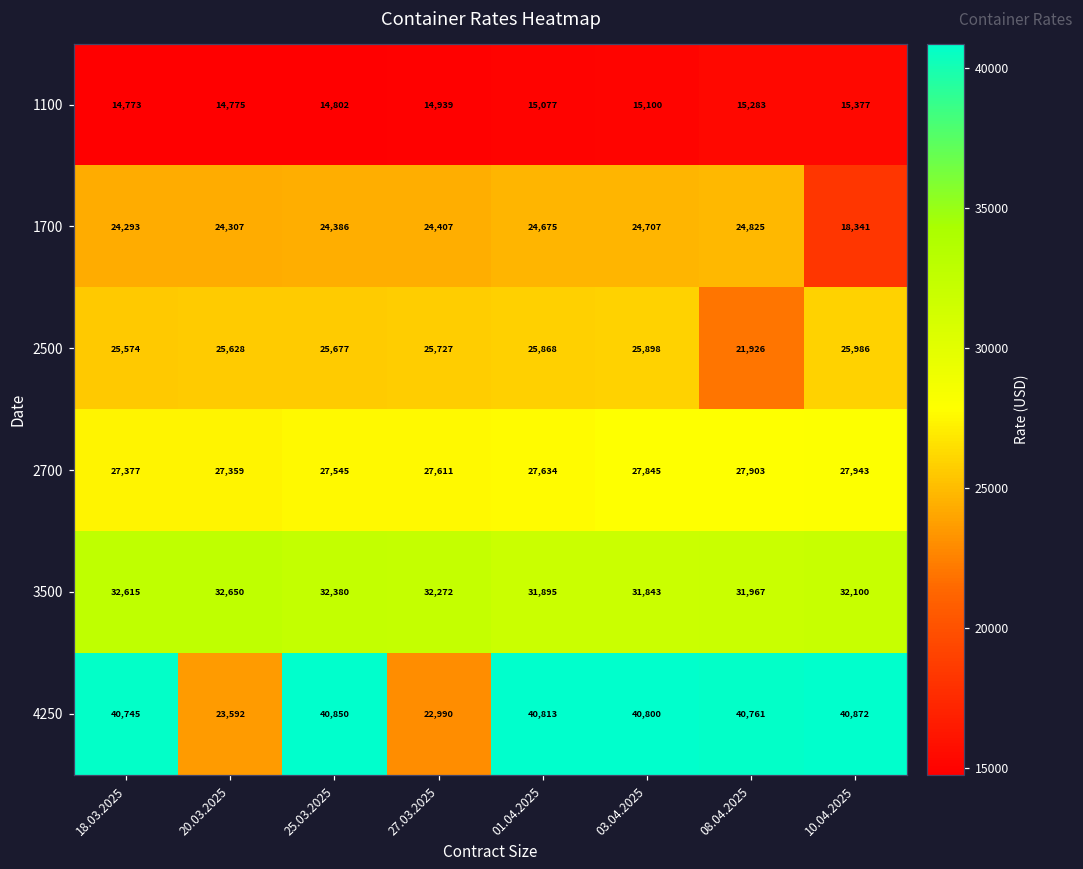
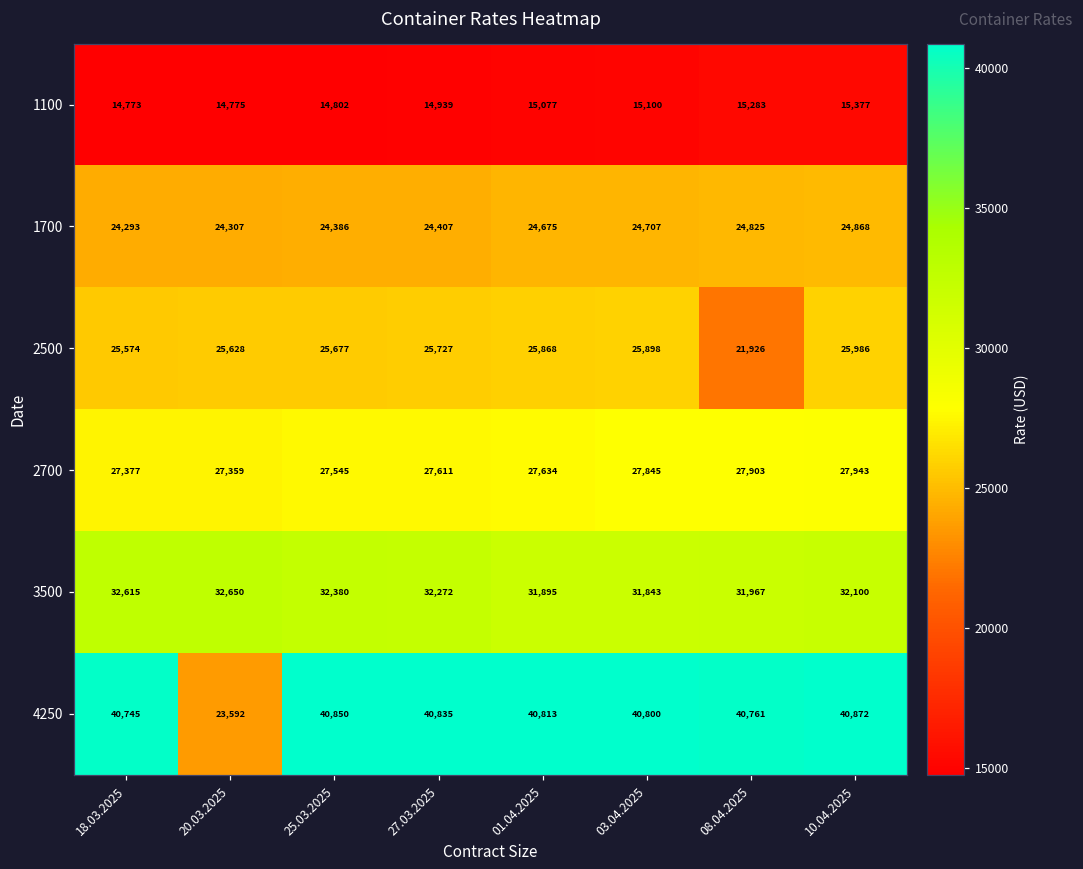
  {
    "1100": {
      "18.03.2025": "14,773",
      "20.03.2025": "14,775",
      "25.03.2025": "14,802",
      "27.03.2025": "14,939",
      "01.04.2025": "15,077",
      "03.04.2025": "15,100",
      "08.04.2025": "15,283",
      "10.04.2025": "15,377"
    },
    "1700": {
      "18.03.2025": "24,293",
      "20.03.2025": "24,307",
      "25.03.2025": "24,386",
      "27.03.2025": "24,407",
      "01.04.2025": "24,675",
      "03.04.2025": "24,707",
      "08.04.2025": "24,825",
-     "10.04.2025": "18,341"
+     "10.04.2025": "24,868"
    },
    "2500": {
      "18.03.2025": "25,574",
      "20.03.2025": "25,628",
      "25.03.2025": "25,677",
      "27.03.2025": "25,727",
      "01.04.2025": "25,868",
      "03.04.2025": "25,898",
      "08.04.2025": "21,926",
      "10.04.2025": "25,986"
    },
    "2700": {
      "18.03.2025": "27,377",
      "20.03.2025": "27,359",
      "25.03.2025": "27,545",
      "27.03.2025": "27,611",
      "01.04.2025": "27,634",
      "03.04.2025": "27,845",
      "08.04.2025": "27,903",
      "10.04.2025": "27,943"
    },
    "3500": {
      "18.03.2025": "32,615",
      "20.03.2025": "32,650",
      "25.03.2025": "32,380",
      "27.03.2025": "32,272",
      "01.04.2025": "31,895",
      "03.04.2025": "31,843",
      "08.04.2025": "31,967",
      "10.04.2025": "32,100"
    },
    "4250": {
      "18.03.2025": "40,745",
      "20.03.2025": "23,592",
      "25.03.2025": "40,850",
-     "27.03.2025": "22,990",
+     "27.03.2025": "40,835",
      "01.04.2025": "40,813",
      "03.04.2025": "40,800",
      "08.04.2025": "40,761",
      "10.04.2025": "40,872"
    }
  }
